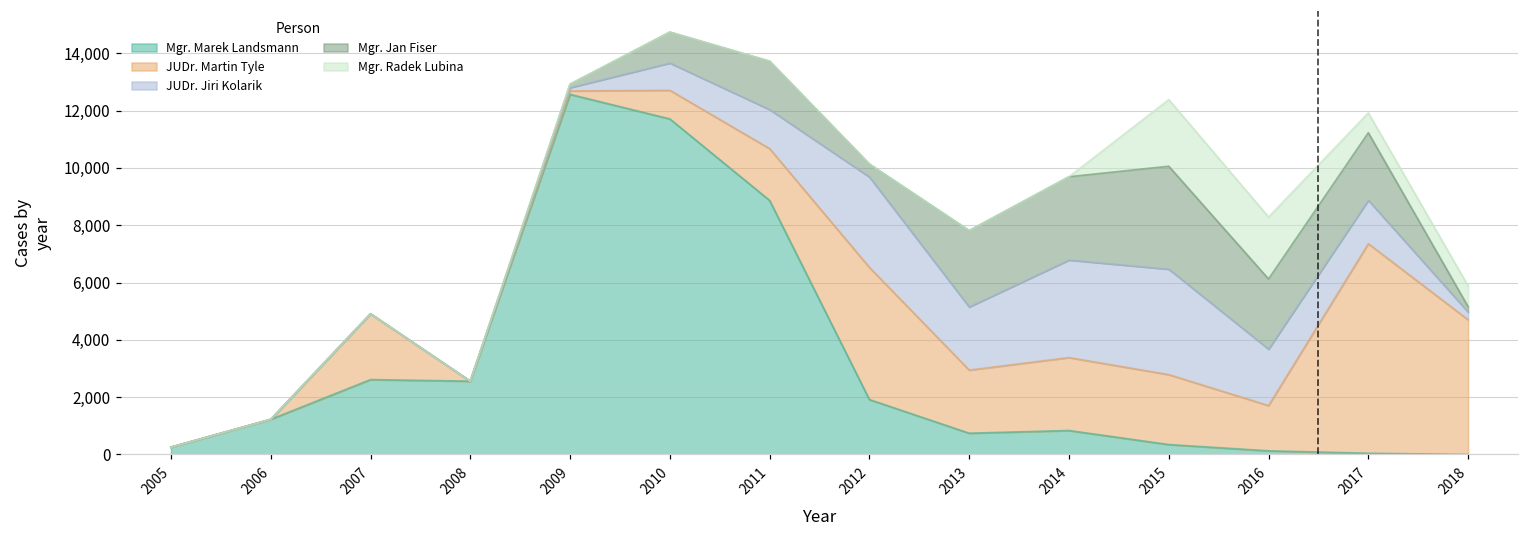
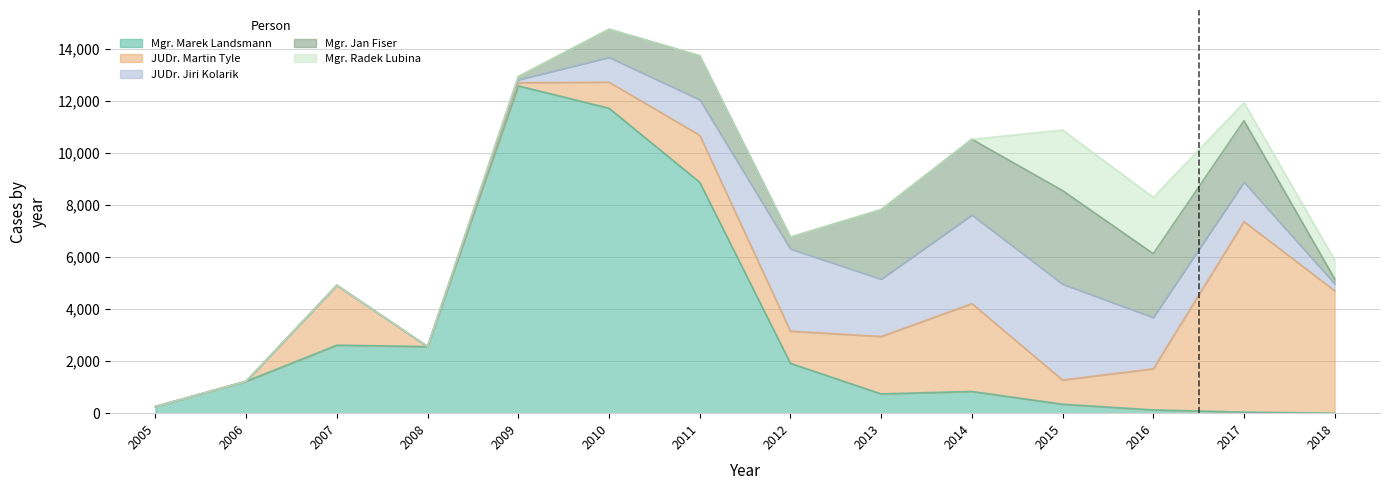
  {
    "JUDr. Martin Tyle": {
      "2009": "100",
      "2010": "1,000",
      "2011": "1,800",
-     "2012": "4,600",
+     "2012": "1,200",
      "2013": "2,200",
-     "2014": "2,500",
-     "2015": "2,400",
+     "2014": "3,400",
+     "2015": "900",
      "2016": "1,600",
      "2017": "7,300",
      "2018": "4,700"
    }
  }
